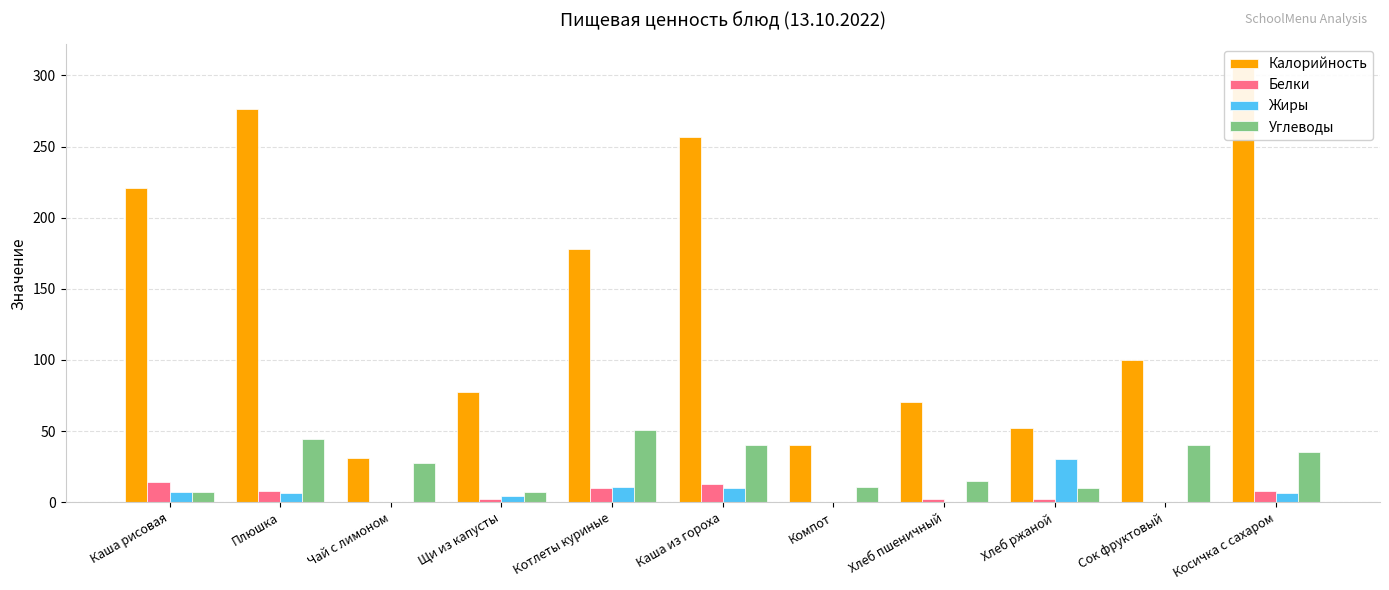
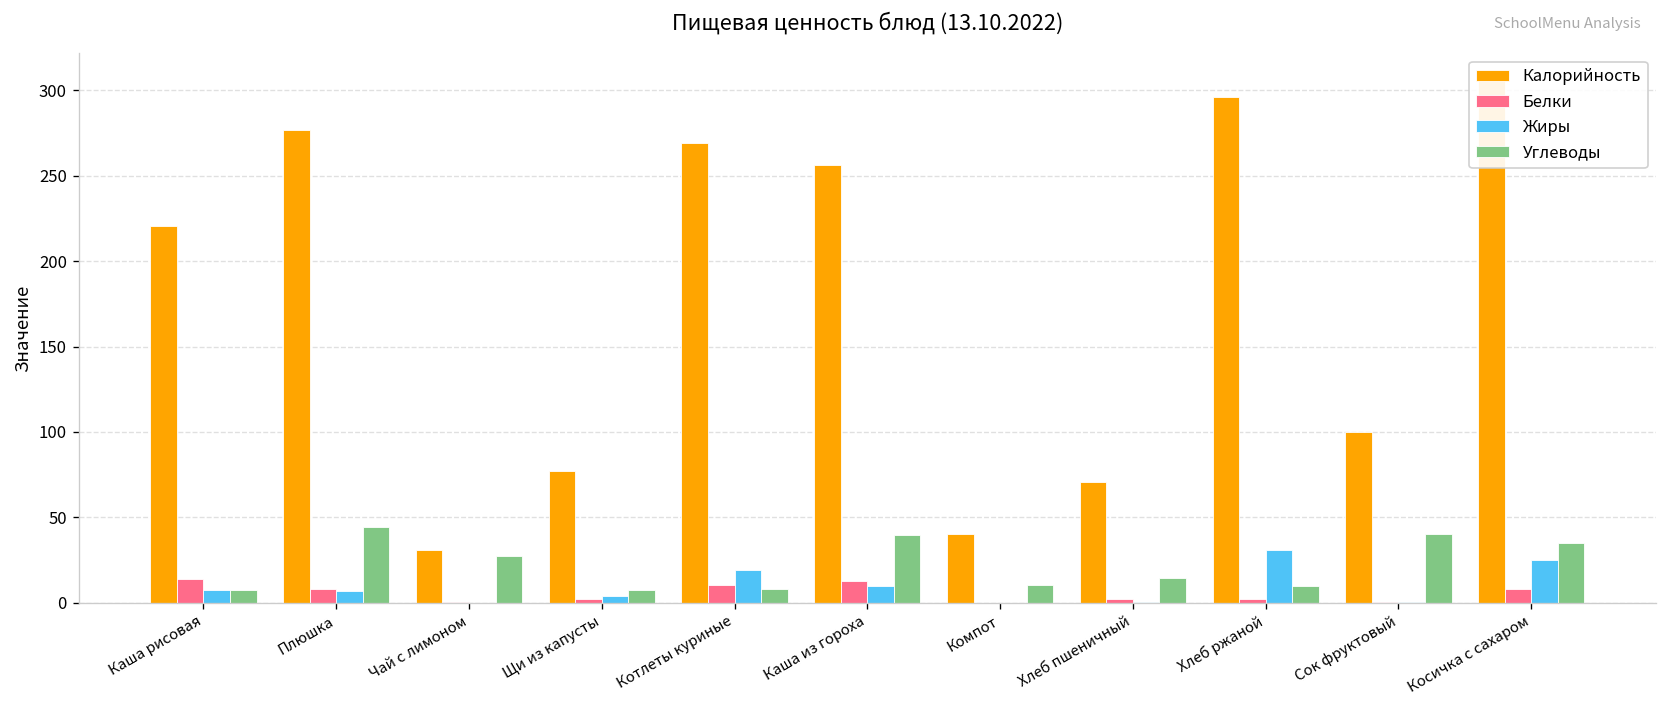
  {
    "Калорийность": {
      "Каша рисовая": 221,
      "Плюшка": 277,
      "Чай с лимоном": 31,
      "Щи из капусты": 77,
-     "Котлеты куриные": 178,
+     "Котлеты куриные": 269,
      "Каша из гороха": 256,
      "Компот": 40,
      "Хлеб пшеничный": 71,
-     "Хлеб ржаной": 52,
+     "Хлеб ржаной": 296,
      "Сок фруктовый": 100
    },
    "Белки": {
      "Каша рисовая": 14,
      "Плюшка": 8,
      "Щи из капусты": 2,
      "Котлеты куриные": 10,
      "Каша из гороха": 13,
      "Хлеб пшеничный": 2,
      "Хлеб ржаной": 2,
      "Косичка с сахаром": 8
    },
    "Жиры": {
      "Каша рисовая": 7,
      "Плюшка": 7,
      "Чай с лимоном": 0,
      "Щи из капусты": 4,
-     "Котлеты куриные": 10,
+     "Котлеты куриные": 19,
      "Каша из гороха": 10,
      "Компот": 0,
      "Хлеб ржаной": 31,
-     "Косичка с сахаром": 7
+     "Косичка с сахаром": 25
    },
    "Углеводы": {
      "Каша рисовая": 7,
      "Плюшка": 44,
      "Чай с лимоном": 27,
      "Щи из капусты": 7,
-     "Котлеты куриные": 51,
+     "Котлеты куриные": 8,
      "Каша из гороха": 40,
      "Компот": 11,
      "Хлеб пшеничный": 15,
      "Хлеб ржаной": 10,
      "Сок фруктовый": 41,
      "Косичка с сахаром": 35
    }
  }
